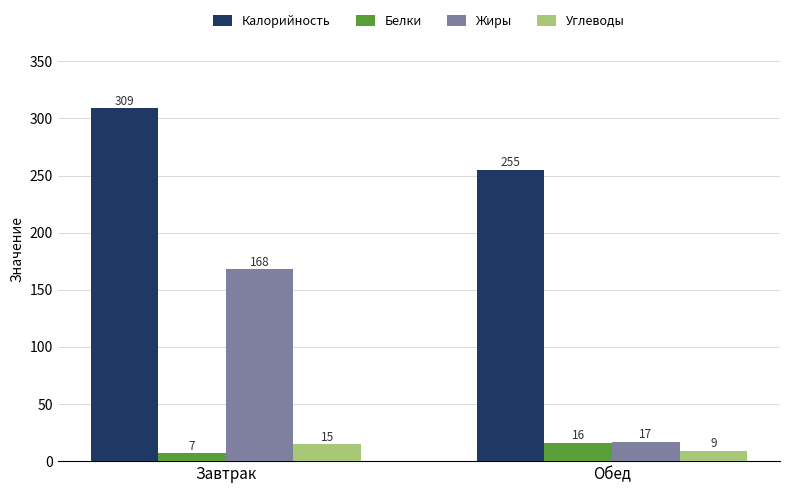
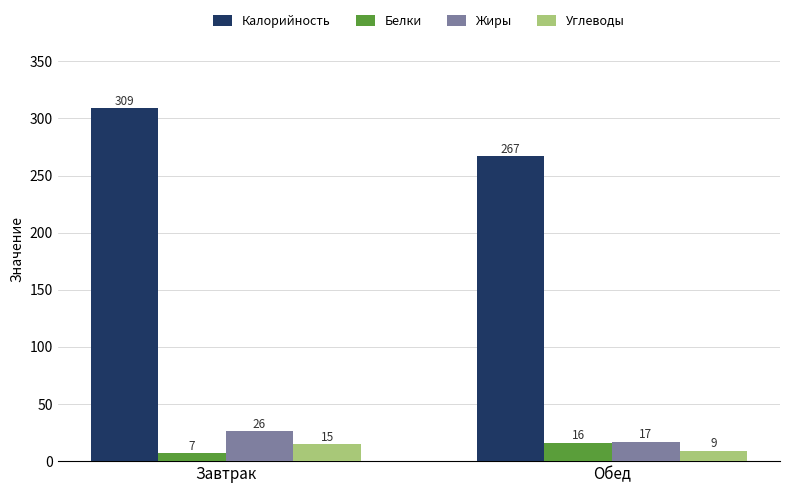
  {
    "Калорийность": {
      "Завтрак": 309,
-     "Обед": 255
+     "Обед": 267
    },
    "Белки": {
      "Завтрак": 7,
      "Обед": 16
    },
    "Жиры": {
-     "Завтрак": 168,
+     "Завтрак": 26,
      "Обед": 17
    },
    "Углеводы": {
      "Завтрак": 15,
      "Обед": 9
    }
  }
